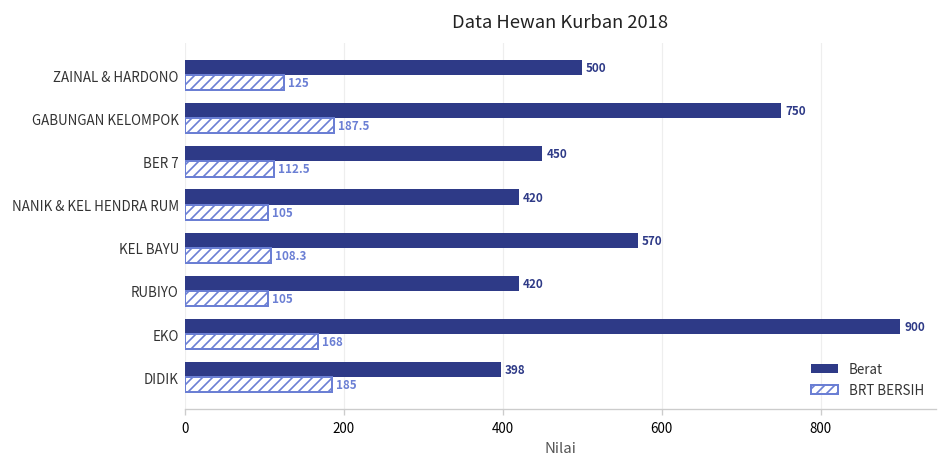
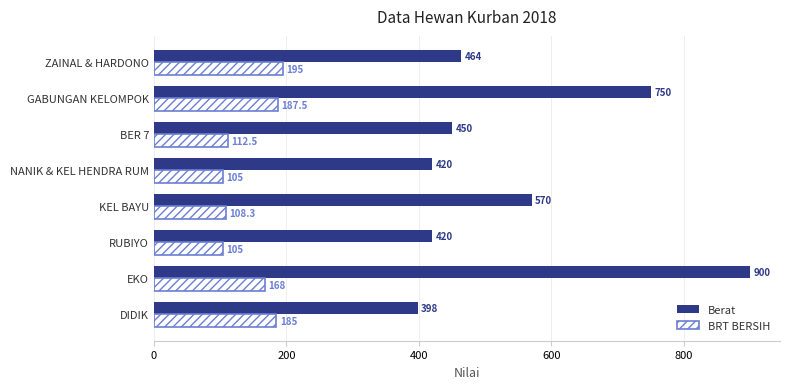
  {
    "Berat": {
-     "ZAINAL & HARDONO": 500,
+     "ZAINAL & HARDONO": 464,
      "GABUNGAN KELOMPOK": 750,
      "BER 7": 450,
      "NANIK & KEL HENDRA RUM": 420,
      "KEL BAYU": 570,
      "RUBIYO": 420,
      "EKO": 900,
      "DIDIK": 398
    },
    "BRT BERSIH": {
-     "ZAINAL & HARDONO": 125,
+     "ZAINAL & HARDONO": 195,
      "GABUNGAN KELOMPOK": 187.5,
      "BER 7": 112.5,
      "NANIK & KEL HENDRA RUM": 105,
      "KEL BAYU": 108.3,
      "RUBIYO": 105,
      "EKO": 168,
      "DIDIK": 185
    }
  }
